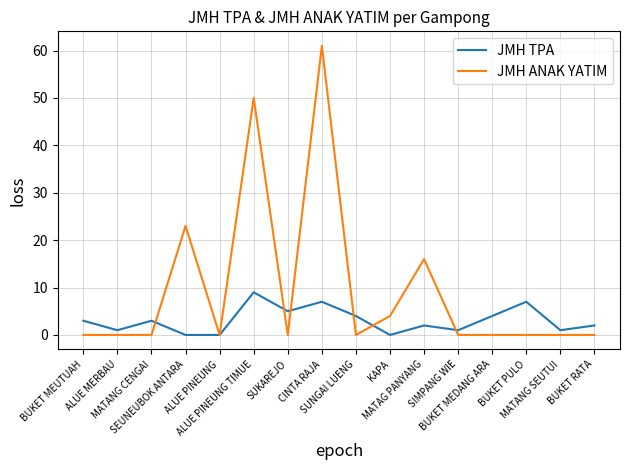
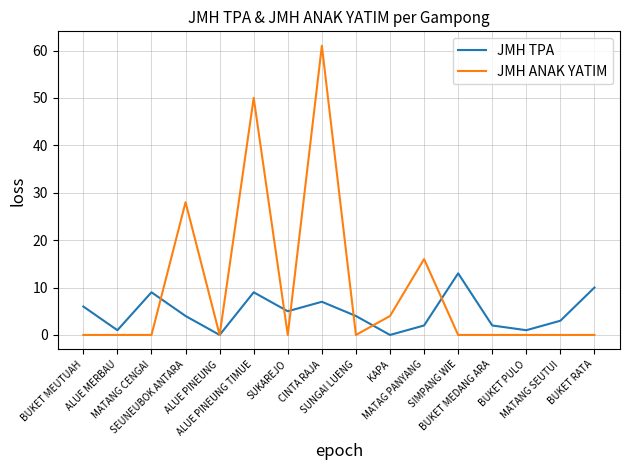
  {
    "JMH TPA": {
-     "BUKET MEUTUAH": 3,
+     "BUKET MEUTUAH": 6,
      "ALUE MERBAU": 1,
-     "MATANG CENGAI": 3,
-     "SEUNEUBOK ANTARA": 0,
+     "MATANG CENGAI": 9,
+     "SEUNEUBOK ANTARA": 4,
      "ALUE PINEUNG TIMUE": 9,
      "SUKAREJO": 5,
      "CINTA RAJA": 7,
      "SUNGAI LUENG": 4,
      "KAPA": 0,
      "MATAG PANYANG": 2,
-     "SIMPANG WIE": 1,
-     "BUKET MEDANG ARA": 4,
-     "BUKET PULO": 7,
-     "MATANG SEUTUI": 1,
-     "BUKET RATA": 2
+     "SIMPANG WIE": 13,
+     "BUKET MEDANG ARA": 2,
+     "BUKET PULO": 1,
+     "MATANG SEUTUI": 3,
+     "BUKET RATA": 10
    },
    "JMH ANAK YATIM": {
      "BUKET MEUTUAH": 0,
      "ALUE MERBAU": 0,
      "MATANG CENGAI": 0,
-     "SEUNEUBOK ANTARA": 23,
+     "SEUNEUBOK ANTARA": 28,
      "ALUE PINEUNG TIMUE": 50,
      "SUKAREJO": 0,
      "CINTA RAJA": 61,
      "SUNGAI LUENG": 0,
      "KAPA": 4,
      "MATAG PANYANG": 16,
      "SIMPANG WIE": 0,
      "BUKET MEDANG ARA": 0,
      "BUKET PULO": 0,
      "MATANG SEUTUI": 0,
      "BUKET RATA": 0
    }
  }
